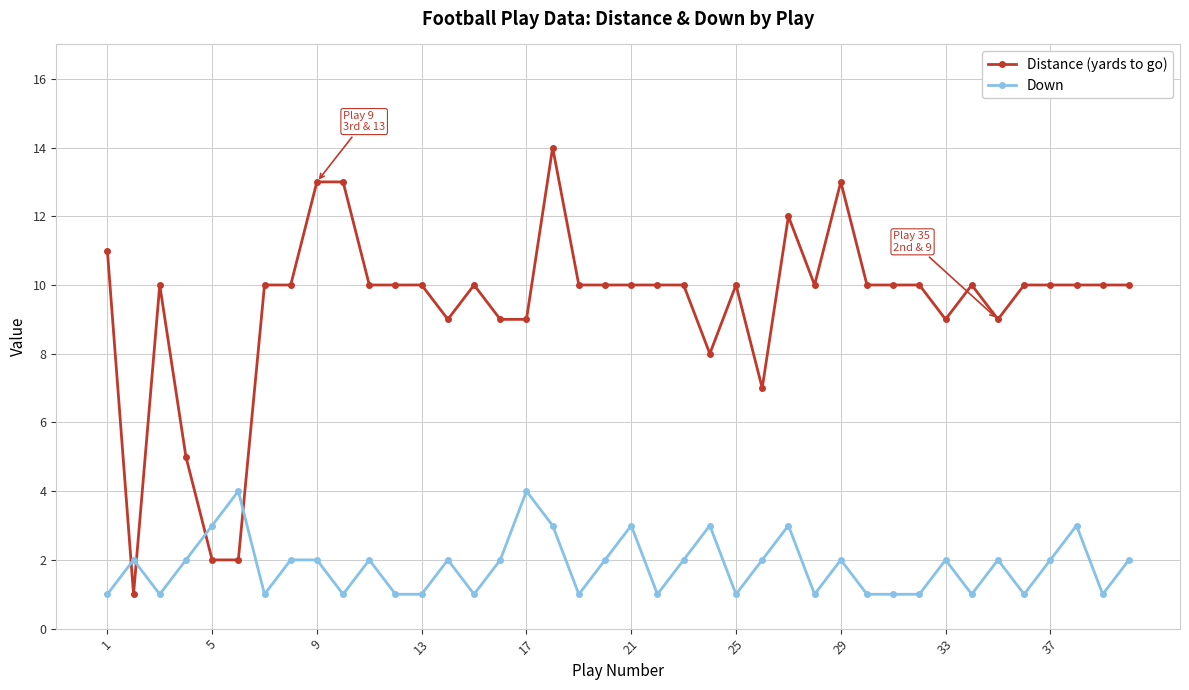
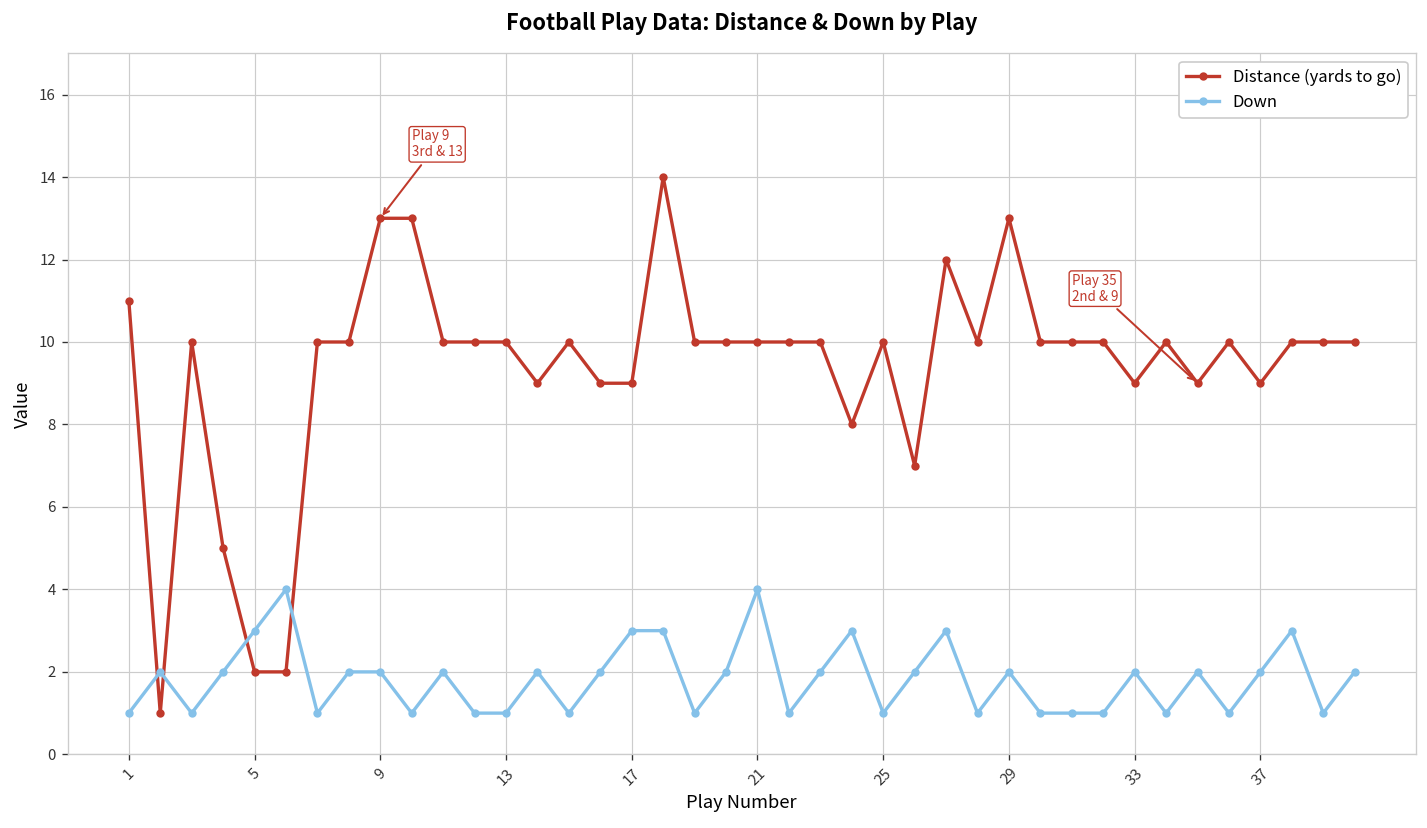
  {
    "Distance (yards to go)": {
      "1": 11,
      "5": 2,
      "9": 13,
      "13": 10,
      "17": 9,
      "21": 10,
      "25": 10,
      "29": 13,
      "33": 9,
-     "37": 10
+     "37": 9
    },
    "Down": {
      "1": 1,
      "5": 3,
      "9": 2,
      "13": 1,
-     "17": 4,
-     "21": 3,
+     "17": 3,
+     "21": 4,
      "25": 1,
      "29": 2,
      "33": 2,
      "37": 2
    }
  }
